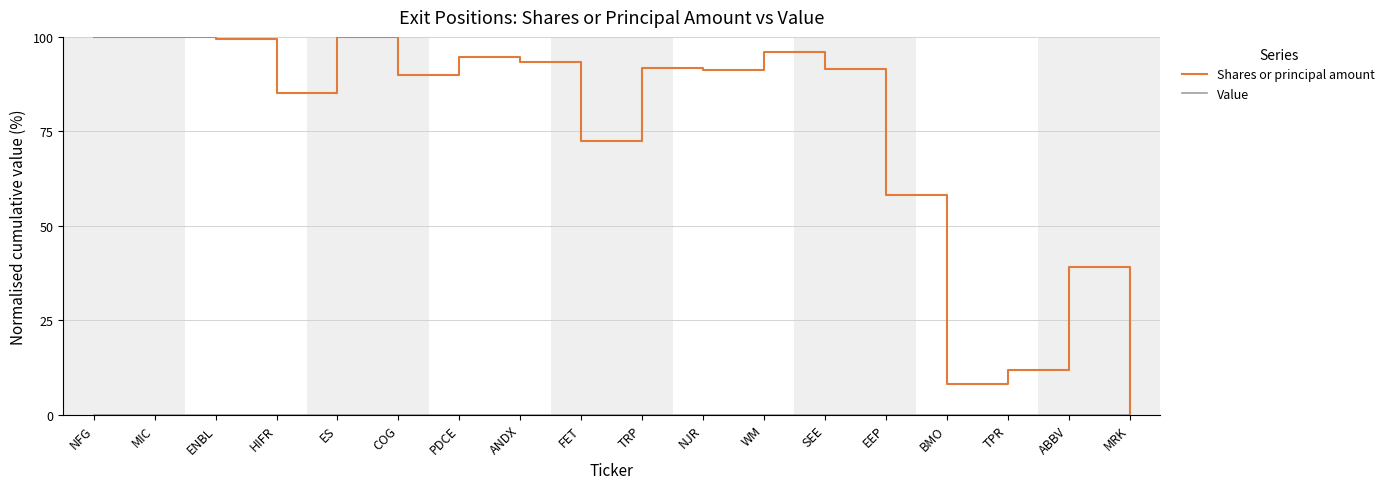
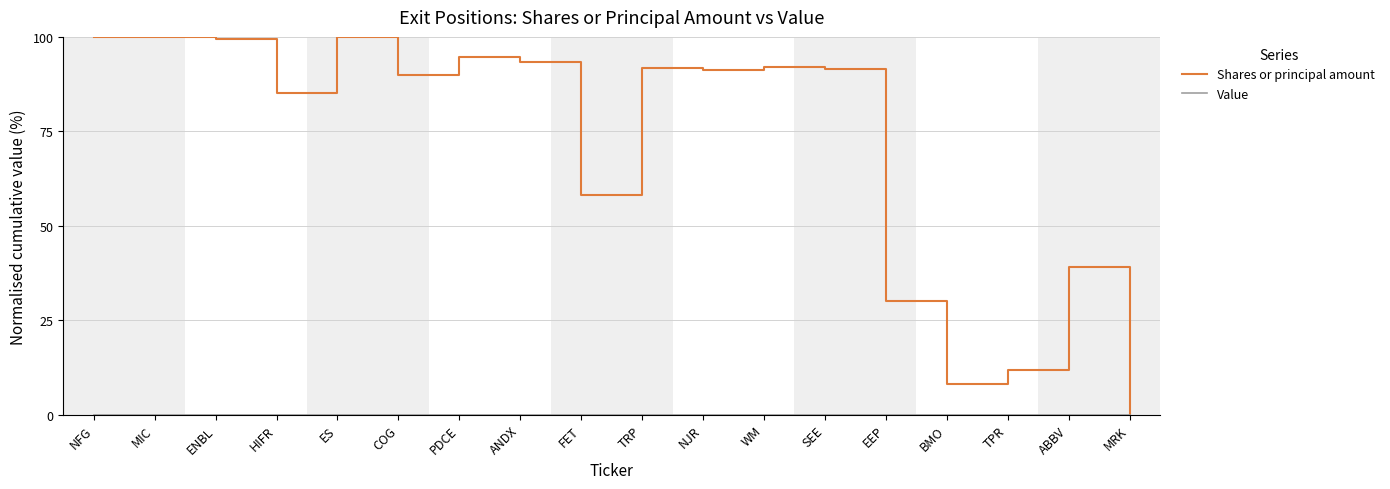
  {
    "Shares or principal amount": {
      "NFG": 100,
      "MIC": 100,
      "ENBL": 100,
      "HIFR": 85,
      "ES": 100,
      "COG": 90,
      "PDCE": 95,
      "ANDX": 93,
-     "FET": 72,
+     "FET": 58,
      "TRP": 92,
      "NJR": 91,
-     "WM": 96,
+     "WM": 92,
      "SEE": 91,
-     "EEP": 58,
+     "EEP": 30,
      "BMO": 8,
      "TPR": 12,
      "ABBV": 39
    },
    "Value": {
      "NFG": 0,
      "MIC": 0,
      "ENBL": 0,
      "HIFR": 0,
      "ES": 0,
      "COG": 0,
      "PDCE": 0,
      "ANDX": 0,
      "FET": 0,
      "TRP": 0,
      "NJR": 0,
      "WM": 0,
      "SEE": 0,
      "EEP": 0,
      "BMO": 0,
      "TPR": 0,
      "ABBV": 0
    }
  }
